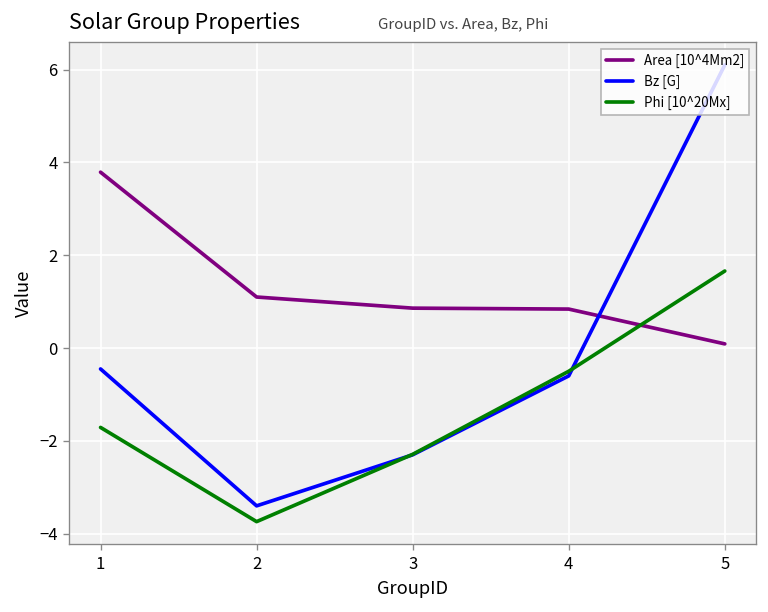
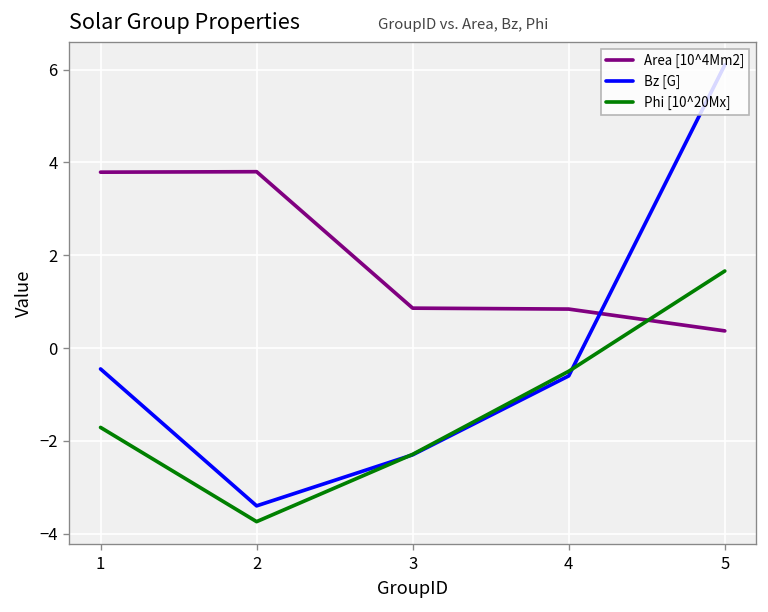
  {
    "Area [10^4Mm2]": {
      "1": 3.8,
-     "2": 1.1,
+     "2": 3.8,
      "3": 0.9,
      "4": 0.8,
-     "5": 0.1
+     "5": 0.4
    },
    "Bz [G]": {
      "1": -0.5,
      "2": -3.4,
      "4": -0.6
    },
    "Phi [10^20Mx]": {
      "1": -1.7,
      "2": -3.7,
      "4": -0.5,
      "5": 1.7
    }
  }
